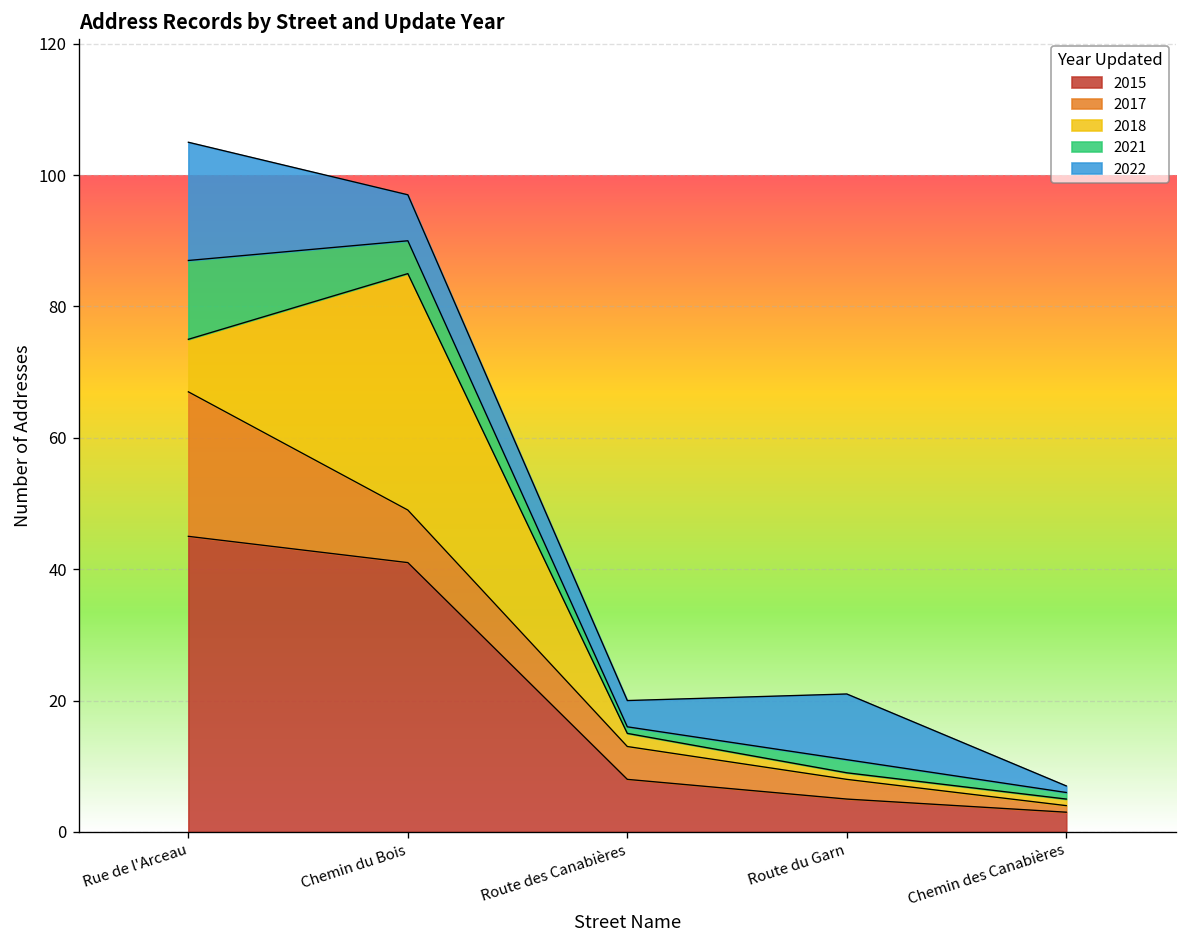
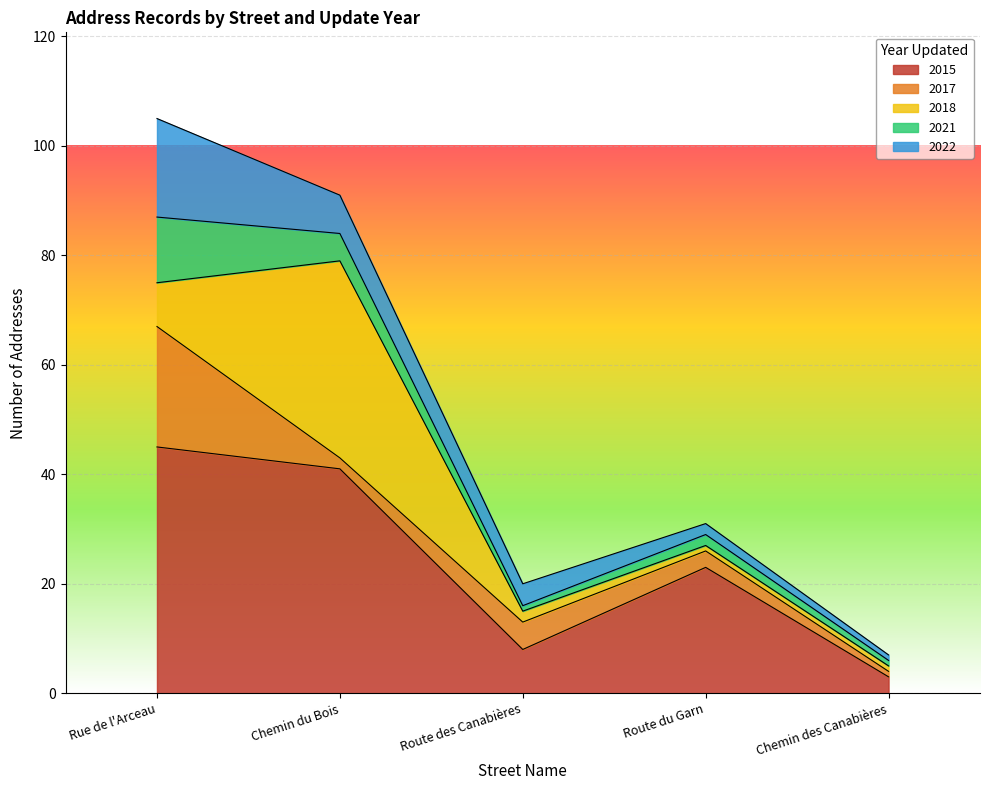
  {
    "2015": {
      "Rue de l'Arceau": 45,
      "Chemin du Bois": 41,
      "Route des Canabières": 8,
-     "Route du Garn": 5,
+     "Route du Garn": 23,
      "Chemin des Canabières": 3
    },
    "2017": {
      "Rue de l'Arceau": 22,
-     "Chemin du Bois": 8,
+     "Chemin du Bois": 2,
      "Route des Canabières": 5,
      "Route du Garn": 3,
      "Chemin des Canabières": 1
    },
    "2018": {
      "Rue de l'Arceau": 8,
      "Chemin du Bois": 36,
      "Route des Canabières": 2,
      "Route du Garn": 1,
      "Chemin des Canabières": 1
    },
    "2021": {
      "Rue de l'Arceau": 12,
      "Chemin du Bois": 5,
      "Route des Canabières": 1,
      "Route du Garn": 2,
      "Chemin des Canabières": 1
    },
    "2022": {
      "Rue de l'Arceau": 18,
      "Chemin du Bois": 7,
      "Route des Canabières": 4,
-     "Route du Garn": 10,
+     "Route du Garn": 2,
      "Chemin des Canabières": 1
    }
  }
